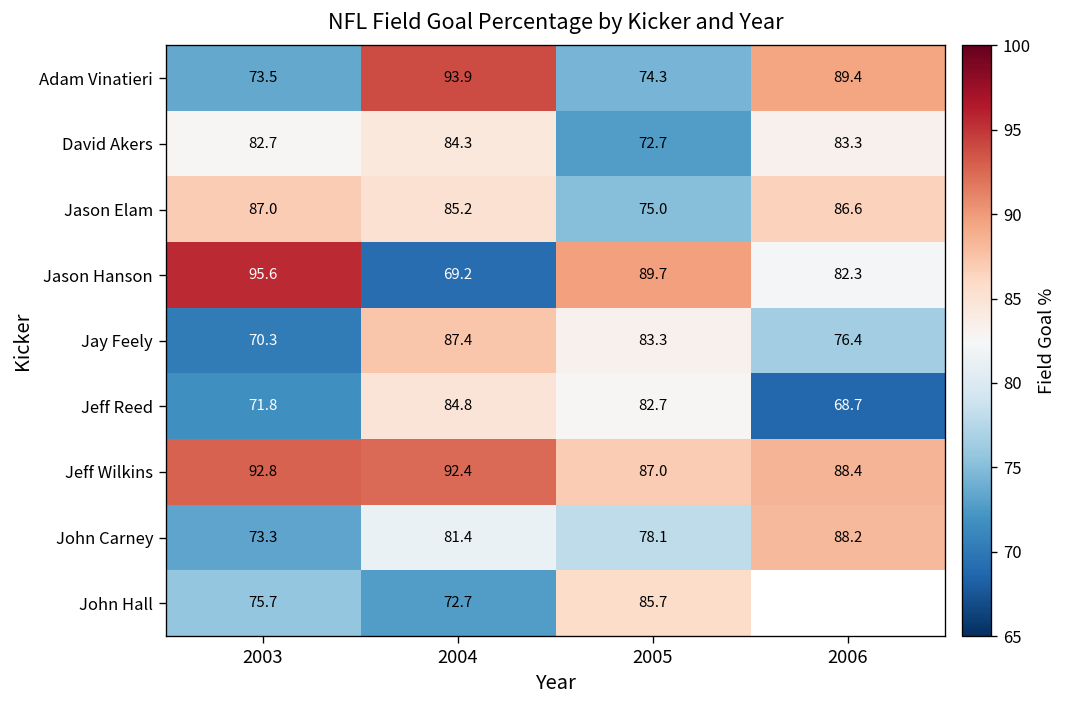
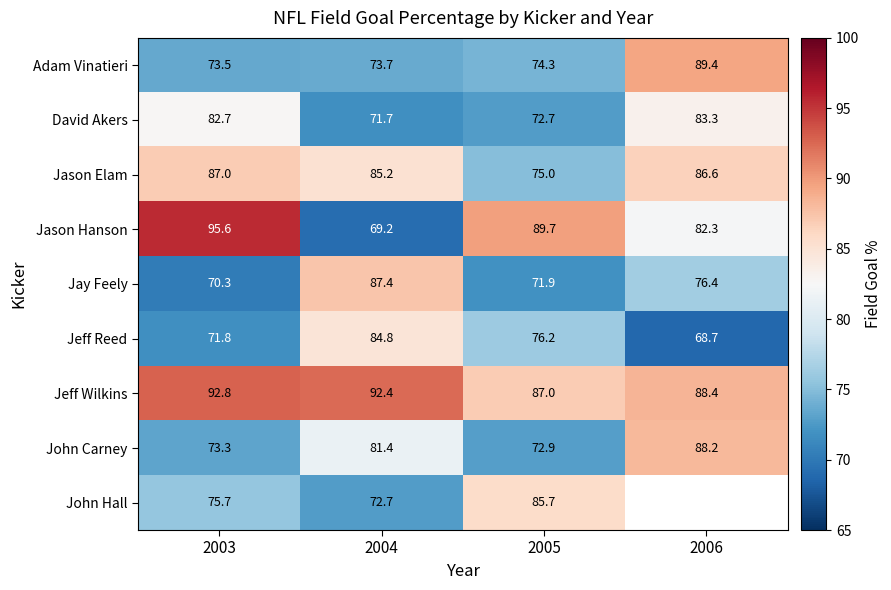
  {
    "Adam Vinatieri": {
      "2003": 73.5,
-     "2004": 93.9,
+     "2004": 73.7,
      "2005": 74.3,
      "2006": 89.4
    },
    "David Akers": {
      "2003": 82.7,
-     "2004": 84.3,
+     "2004": 71.7,
      "2005": 72.7,
      "2006": 83.3
    },
    "Jason Elam": {
      "2003": 87.0,
      "2004": 85.2,
      "2005": 75.0,
      "2006": 86.6
    },
    "Jason Hanson": {
      "2003": 95.6,
      "2004": 69.2,
      "2005": 89.7,
      "2006": 82.3
    },
    "Jay Feely": {
      "2003": 70.3,
      "2004": 87.4,
-     "2005": 83.3,
+     "2005": 71.9,
      "2006": 76.4
    },
    "Jeff Reed": {
      "2003": 71.8,
      "2004": 84.8,
-     "2005": 82.7,
+     "2005": 76.2,
      "2006": 68.7
    },
    "Jeff Wilkins": {
      "2003": 92.8,
      "2004": 92.4,
      "2005": 87.0,
      "2006": 88.4
    },
    "John Carney": {
      "2003": 73.3,
      "2004": 81.4,
-     "2005": 78.1,
+     "2005": 72.9,
      "2006": 88.2
    },
    "John Hall": {
      "2003": 75.7,
      "2004": 72.7,
      "2005": 85.7
    }
  }
